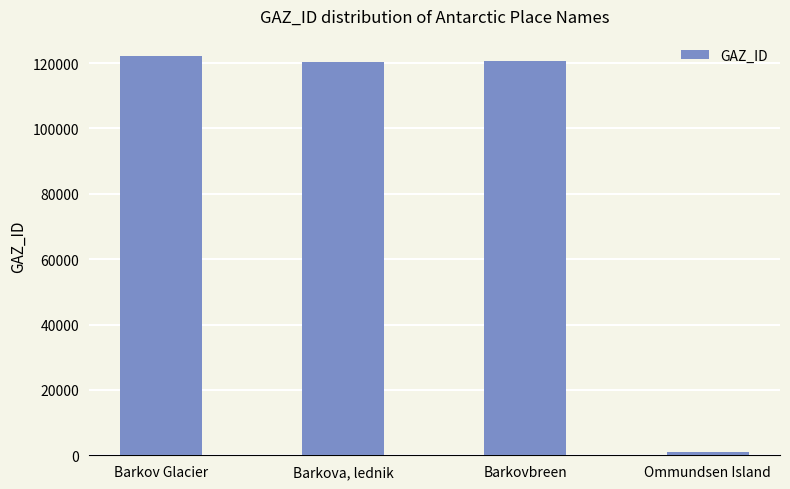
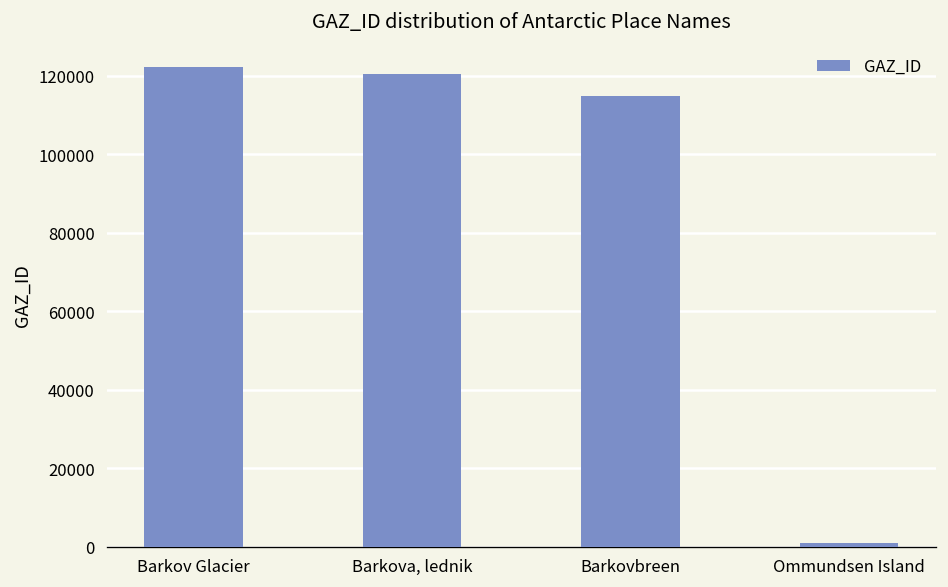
  {
    "Barkov Glacier": 122000,
    "Barkova, lednik": 120000,
-   "Barkovbreen": 121000,
+   "Barkovbreen": 115000,
    "Ommundsen Island": 1000
  }
